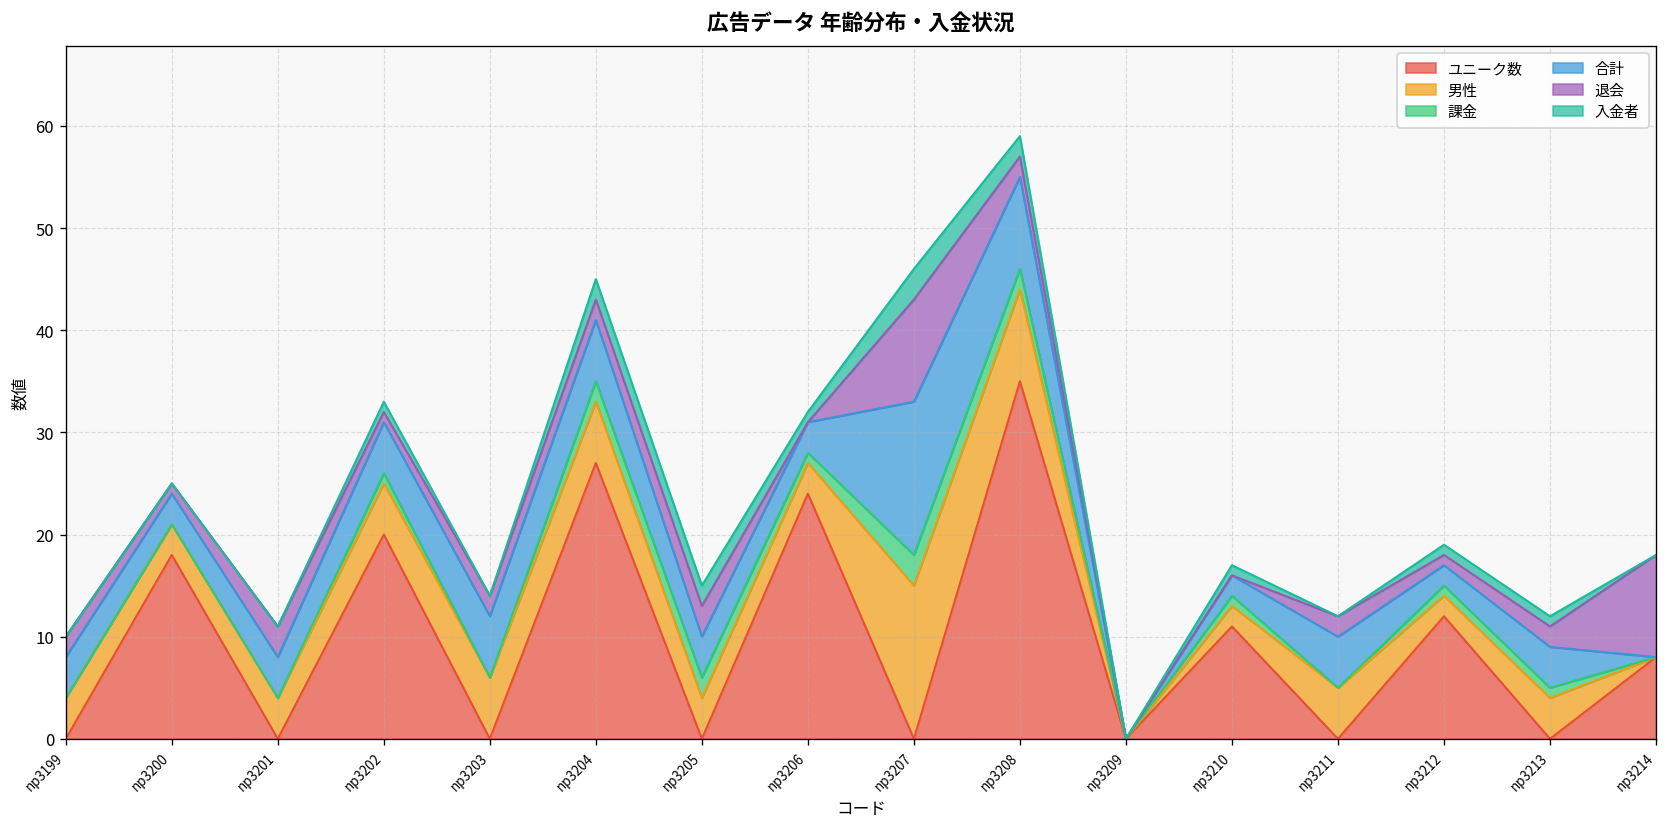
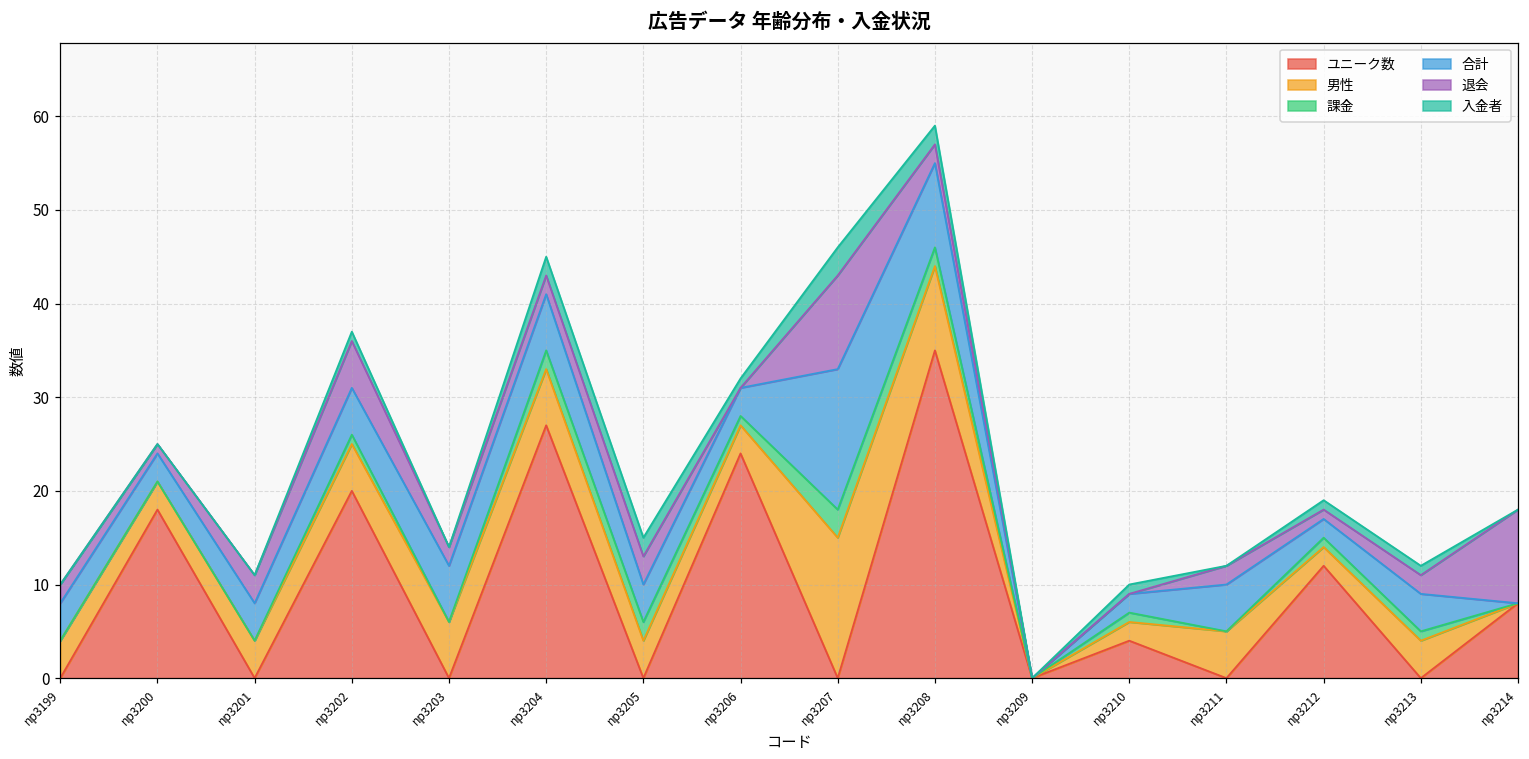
  {
    "ユニーク数": {
      "np3199": 0,
      "np3200": 18,
      "np3201": 0,
      "np3202": 20,
      "np3203": 0,
      "np3204": 27,
      "np3205": 0,
      "np3206": 24,
      "np3207": 0,
      "np3208": 35,
-     "np3210": 11,
+     "np3210": 4,
      "np3211": 0,
      "np3212": 12,
      "np3213": 0
    },
    "男性": {
      "np3202": 5,
      "np3204": 6,
      "np3205": 4,
      "np3206": 3,
      "np3207": 15,
      "np3208": 9,
      "np3210": 2,
      "np3212": 2,
      "np3213": 4
    },
    "合計": {
      "np3199": 4,
      "np3200": 3,
      "np3201": 4,
      "np3202": 5,
      "np3203": 6,
      "np3204": 6,
      "np3205": 4,
      "np3207": 15,
      "np3208": 9,
      "np3211": 5,
      "np3212": 2,
      "np3213": 4
    },
    "退会": {
-     "np3202": 1,
+     "np3202": 5,
      "np3204": 2,
      "np3205": 3,
      "np3207": 10,
      "np3208": 2,
      "np3212": 1,
      "np3213": 2
    }
  }
